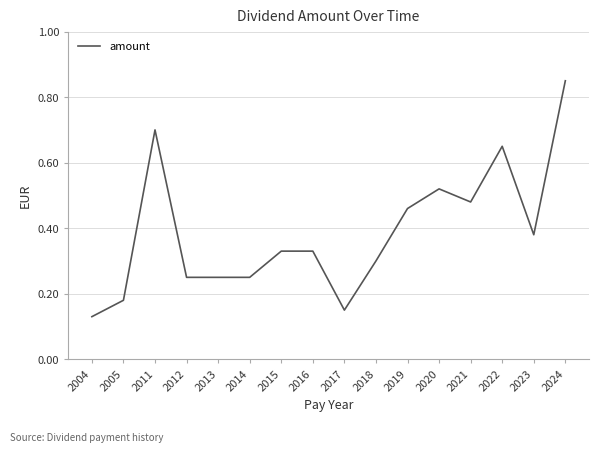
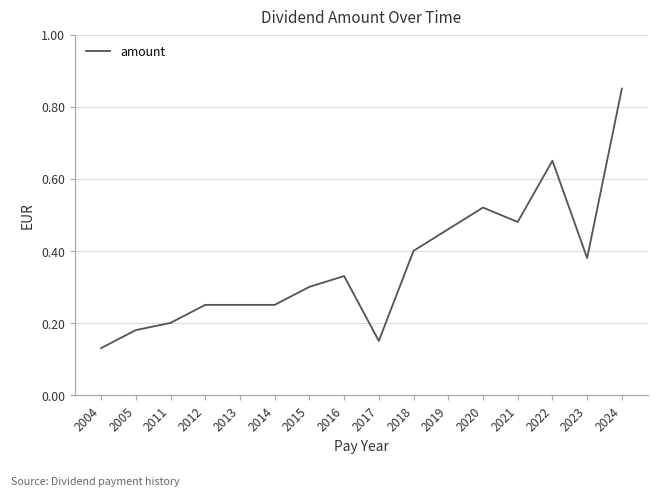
  {
    "2004": 0.13,
    "2005": 0.18,
-   "2011": 0.7,
+   "2011": 0.2,
    "2012": 0.25,
    "2013": 0.25,
    "2014": 0.25,
-   "2015": 0.33,
+   "2015": 0.30,
    "2016": 0.33,
    "2017": 0.15,
-   "2018": 0.3,
+   "2018": 0.4,
    "2019": 0.46,
    "2020": 0.52,
    "2021": 0.48,
    "2022": 0.65,
    "2023": 0.38,
    "2024": 0.85
  }
